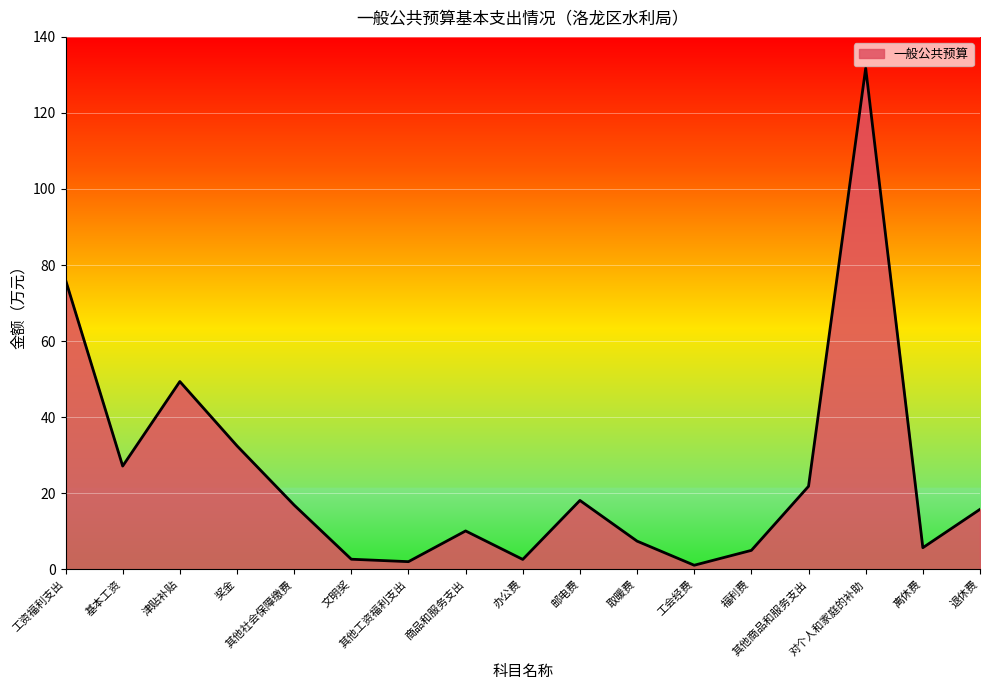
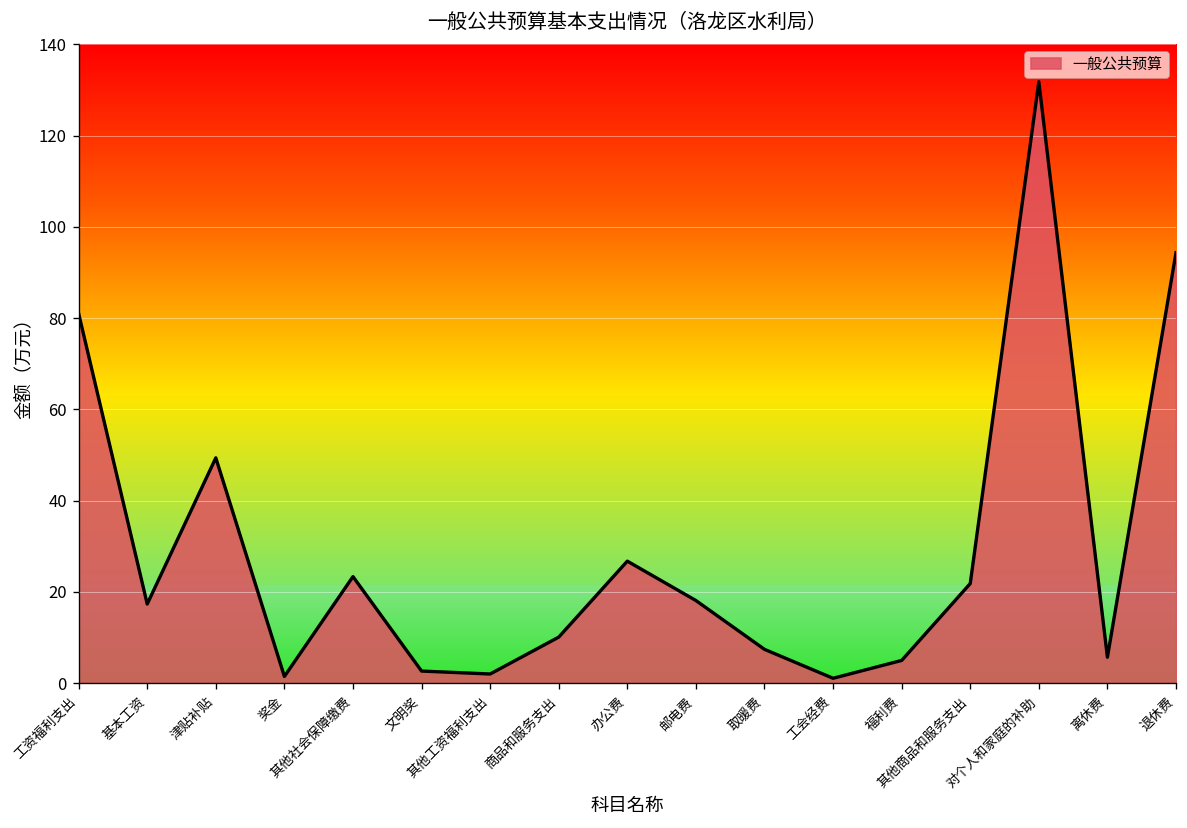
  {
-   "工资福利支出": 76,
-   "基本工资": 27,
+   "工资福利支出": 81,
+   "基本工资": 17,
    "津贴补贴": 49,
-   "奖金": 32,
-   "其他社会保障缴费": 17,
+   "奖金": 1,
+   "其他社会保障缴费": 23,
    "文明奖": 3,
    "其他工资福利支出": 2,
    "商品和服务支出": 10,
-   "办公费": 3,
+   "办公费": 27,
    "邮电费": 18,
    "取暖费": 7,
    "工会经费": 1,
    "福利费": 5,
    "其他商品和服务支出": 22,
    "对个人和家庭的补助": 132,
    "离休费": 6,
-   "退休费": 16
+   "退休费": 94
  }
